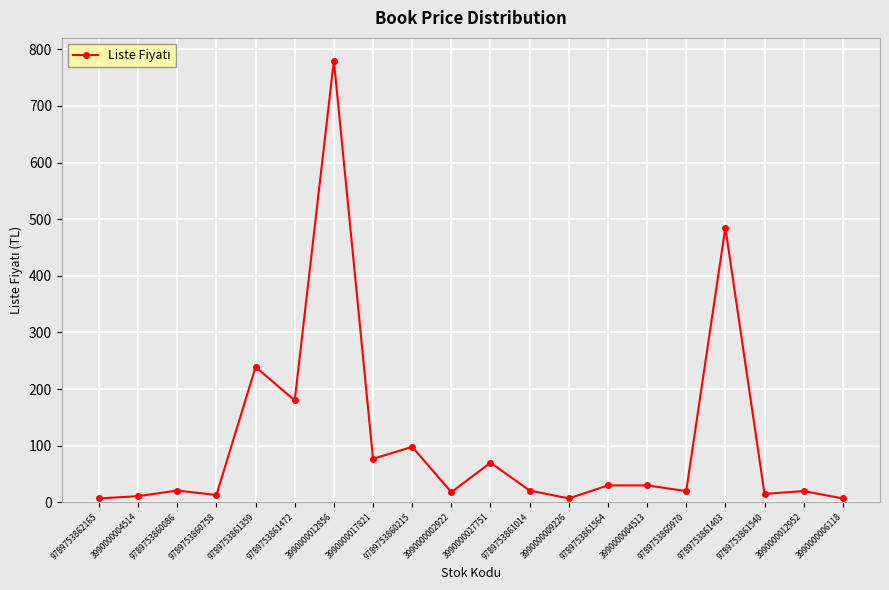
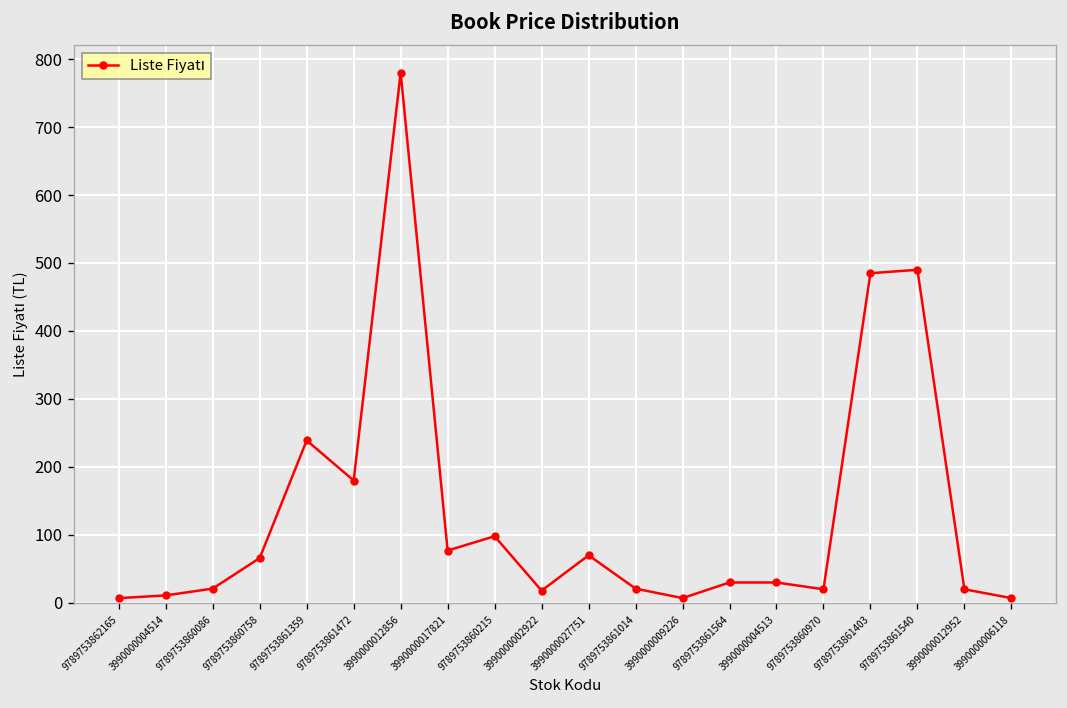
  {
    "9789753862165": 10,
    "3990000004514": 10,
    "9789753860086": 20,
-   "9789753860758": 10,
+   "9789753860758": 70,
    "9789753861359": 240,
    "9789753861472": 180,
    "3990000012856": 780,
    "3990000017821": 80,
    "9789753860215": 100,
    "3990000002922": 20,
    "3990000027751": 70,
    "9789753861014": 20,
    "3990000009226": 10,
    "9789753861564": 30,
    "3990000004513": 30,
    "9789753860970": 20,
    "9789753861403": 490,
-   "9789753861540": 20,
+   "9789753861540": 490,
    "3990000012952": 20,
    "3990000006118": 10
  }
